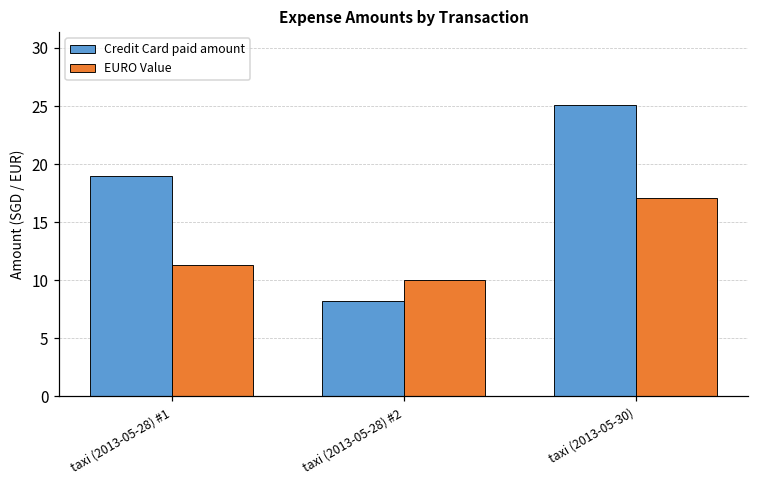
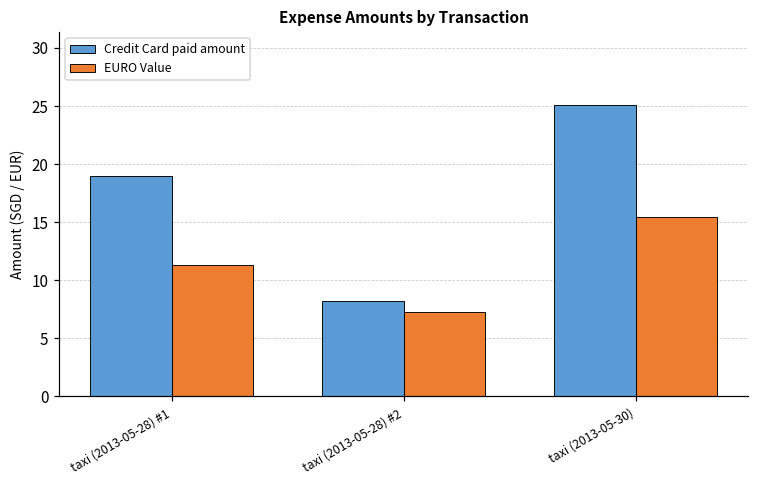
  {
    "Credit Card paid amount": {
      "taxi (2013-05-28) #1": 18.9,
      "taxi (2013-05-28) #2": 8.2,
      "taxi (2013-05-30)": 25.1
    },
    "EURO Value": {
      "taxi (2013-05-28) #1": 11.3,
-     "taxi (2013-05-28) #2": 10.0,
-     "taxi (2013-05-30)": 17.1
+     "taxi (2013-05-28) #2": 7.3,
+     "taxi (2013-05-30)": 15.4
    }
  }
